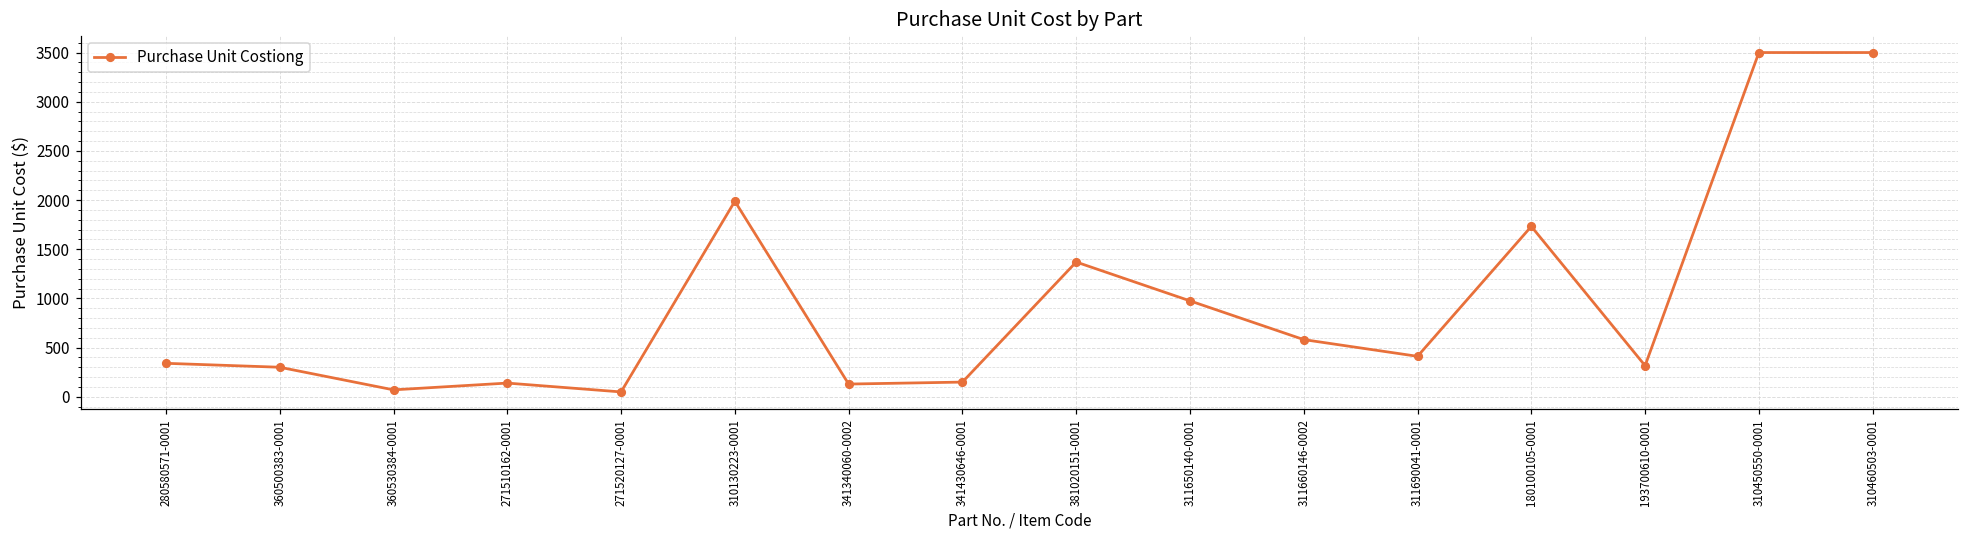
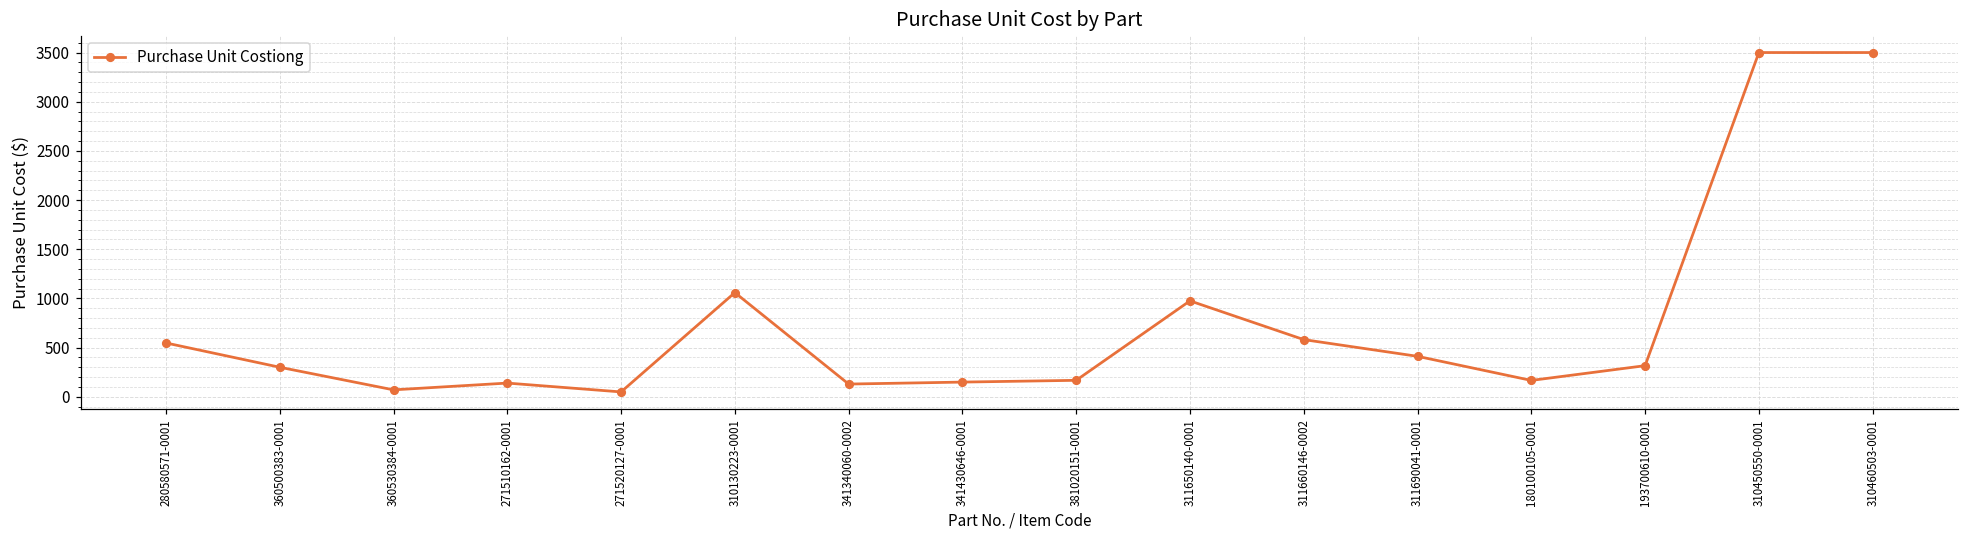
  {
-   "280580571-0001": 300,
+   "280580571-0001": 500,
    "360500383-0001": 300,
    "360530384-0001": 100,
    "271510162-0001": 100,
    "271520127-0001": 0,
-   "310130223-0001": 2000,
+   "310130223-0001": 1100,
    "341340060-0002": 100,
    "341430646-0001": 100,
-   "381020151-0001": 1400,
+   "381020151-0001": 200,
    "311650140-0001": 1000,
    "311660146-0002": 600,
    "311690041-0001": 400,
-   "180100105-0001": 1700,
+   "180100105-0001": 200,
    "193700610-0001": 300,
    "310450550-0001": 3500,
    "310460503-0001": 3500
  }
